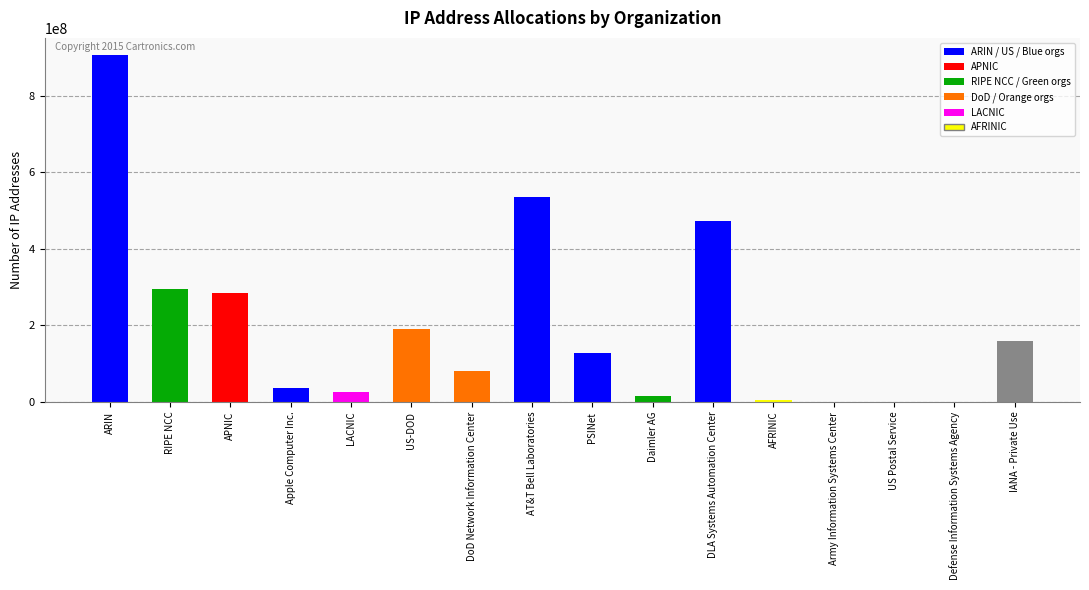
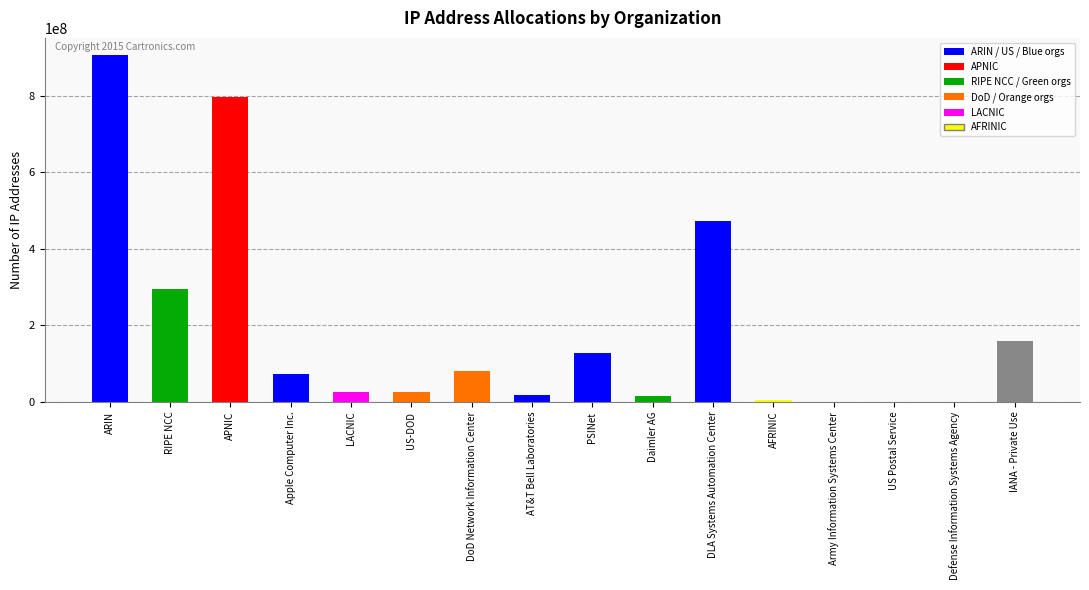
  {
    "RIPE NCC": 290000000,
-   "APNIC": 290000000,
-   "Apple Computer Inc.": 40000000,
+   "APNIC": 800000000,
+   "Apple Computer Inc.": 70000000,
    "LACNIC": 30000000,
-   "US-DOD": 190000000,
+   "US-DOD": 30000000,
    "DoD Network Information Center": 80000000,
-   "AT&T Bell Laboratories": 530000000,
+   "AT&T Bell Laboratories": 20000000,
    "PSINet": 130000000,
    "Daimler AG": 20000000,
    "DLA Systems Automation Center": 470000000,
    "IANA - Private Use": 160000000
  }
